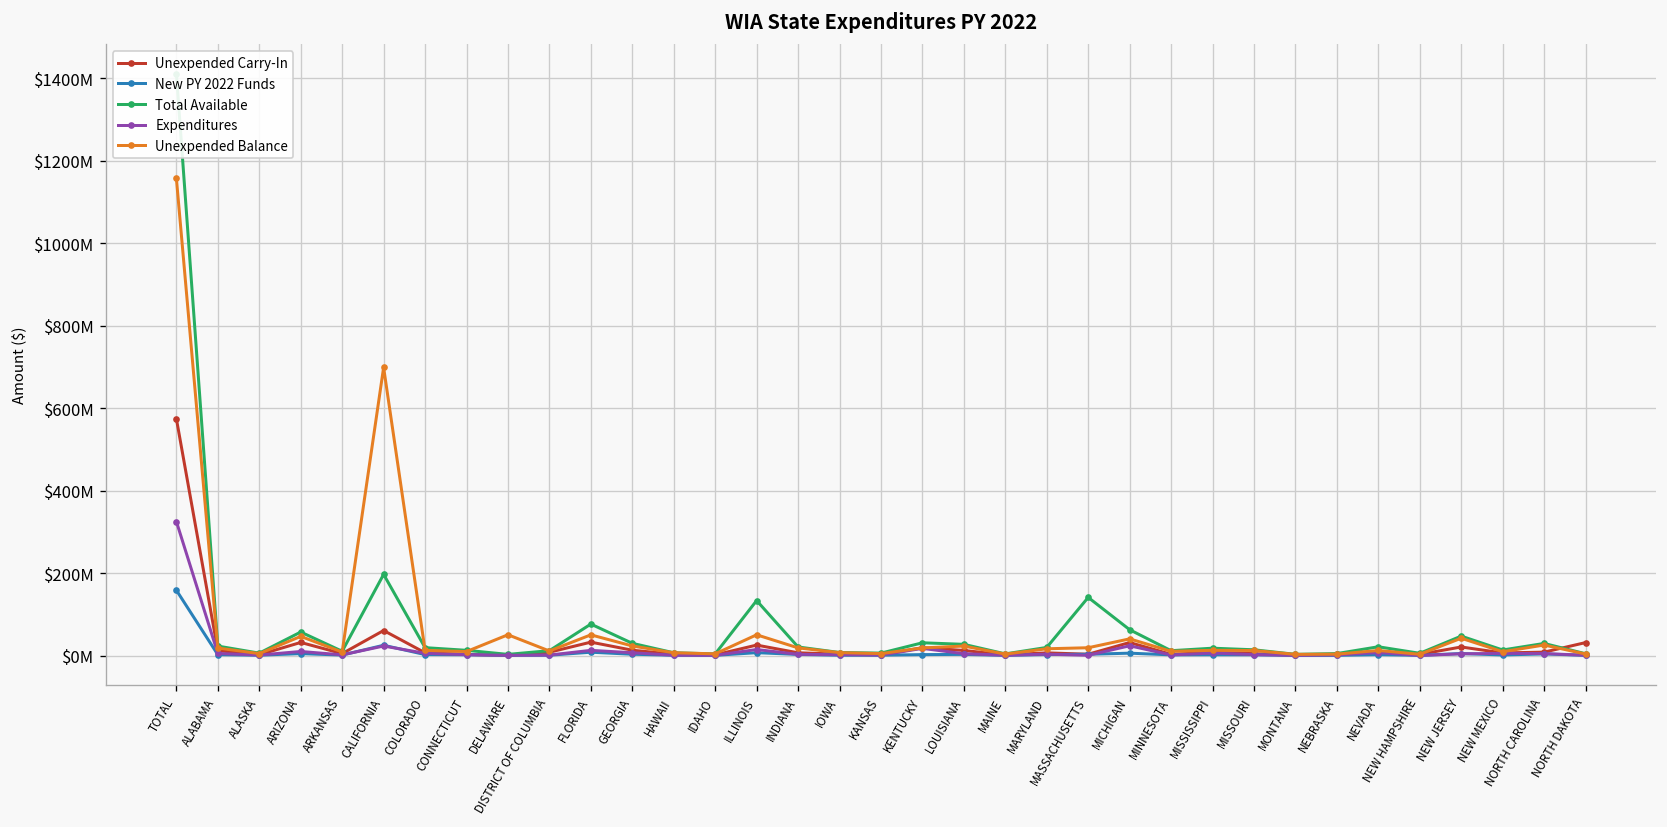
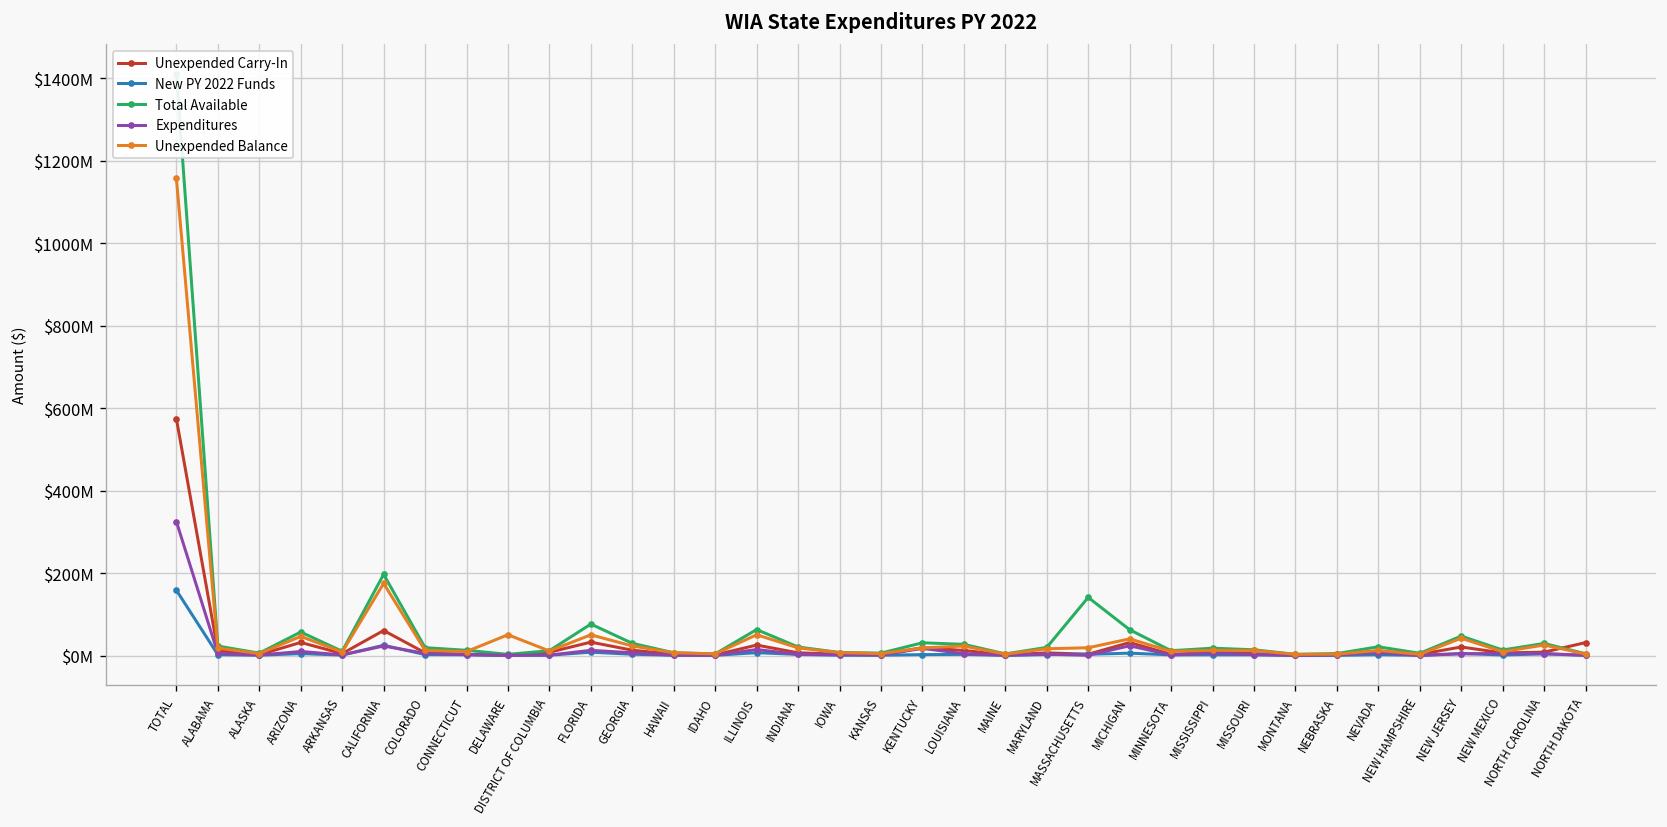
  {
    "Unexpended Carry-In": {
      "TOTAL": "$570000000",
      "ARIZONA": "$30000000",
      "CALIFORNIA": "$60000000",
      "FLORIDA": "$30000000",
      "ILLINOIS": "$30000000",
      "LOUISIANA": "$10000000",
      "MICHIGAN": "$30000000",
      "NEW JERSEY": "$20000000",
      "NORTH DAKOTA": "$30000000"
    },
    "New PY 2022 Funds": {
      "TOTAL": "$160000000",
      "ILLINOIS": "$10000000",
      "KENTUCKY": "$0",
      "MICHIGAN": "$10000000"
    },
    "Total Available": {
      "ARIZONA": "$60000000",
      "CALIFORNIA": "$200000000",
      "FLORIDA": "$80000000",
-     "ILLINOIS": "$130000000",
+     "ILLINOIS": "$60000000",
      "KENTUCKY": "$30000000",
      "MASSACHUSETTS": "$140000000",
      "MICHIGAN": "$60000000",
      "NEVADA": "$20000000"
    },
    "Expenditures": {
      "TOTAL": "$320000000",
      "ILLINOIS": "$10000000",
      "MICHIGAN": "$20000000"
    },
    "Unexpended Balance": {
      "TOTAL": "$1160000000",
      "ARIZONA": "$50000000",
-     "CALIFORNIA": "$700000000",
+     "CALIFORNIA": "$170000000",
      "DELAWARE": "$50000000",
      "FLORIDA": "$50000000",
      "ILLINOIS": "$50000000",
      "MASSACHUSETTS": "$20000000",
      "MICHIGAN": "$40000000"
    }
  }
